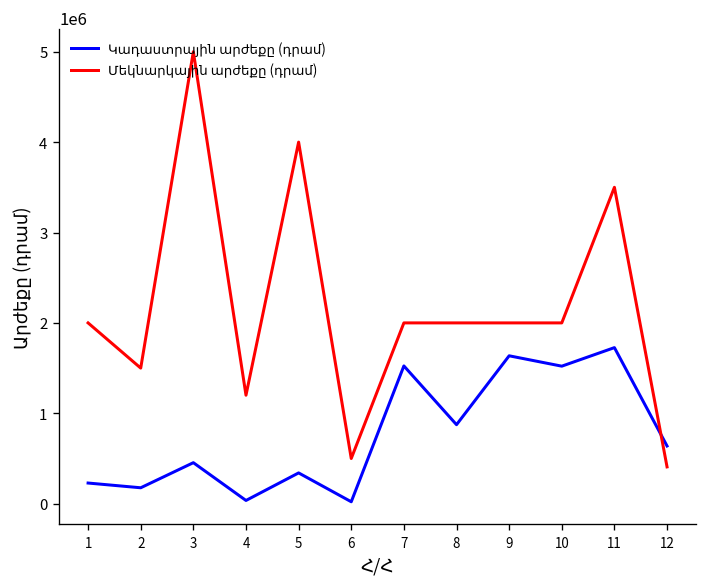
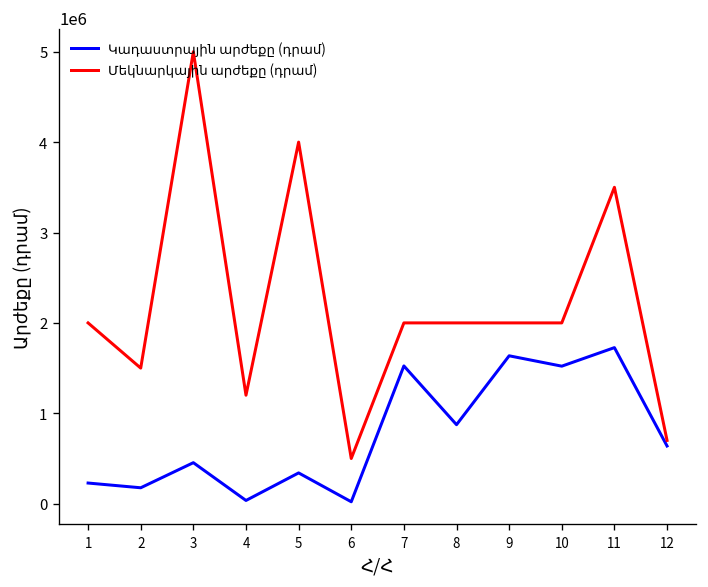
  {
    "Կադաստրային արժեքը (դրամ)": {
      "1": 200000,
      "2": 200000,
      "3": 500000,
      "4": 0,
      "5": 300000,
      "6": 0,
      "7": 1500000,
      "8": 900000,
      "9": 1600000,
      "10": 1500000,
      "11": 1700000,
      "12": 600000
    },
    "Մեկնարկային արժեքը (դրամ)": {
      "1": 2000000,
      "2": 1500000,
      "3": 5000000,
      "4": 1200000,
      "5": 4000000,
      "6": 500000,
      "7": 2000000,
      "8": 2000000,
      "9": 2000000,
      "10": 2000000,
      "11": 3500000,
-     "12": 400000
+     "12": 700000
    }
  }
